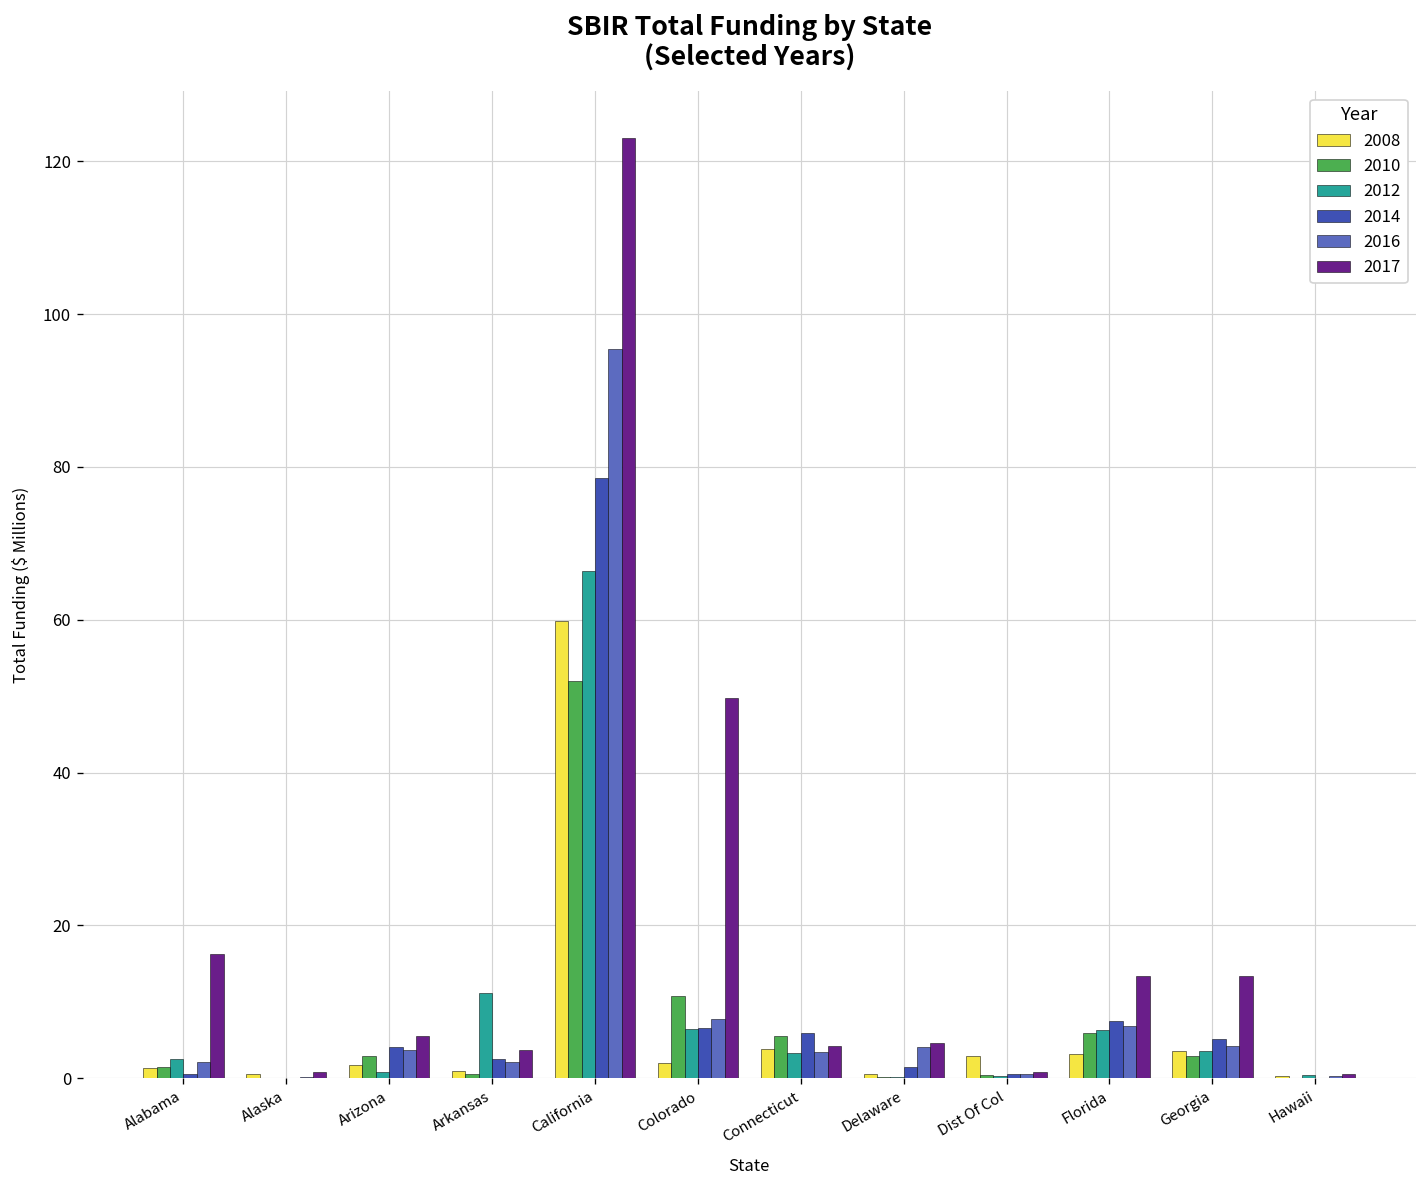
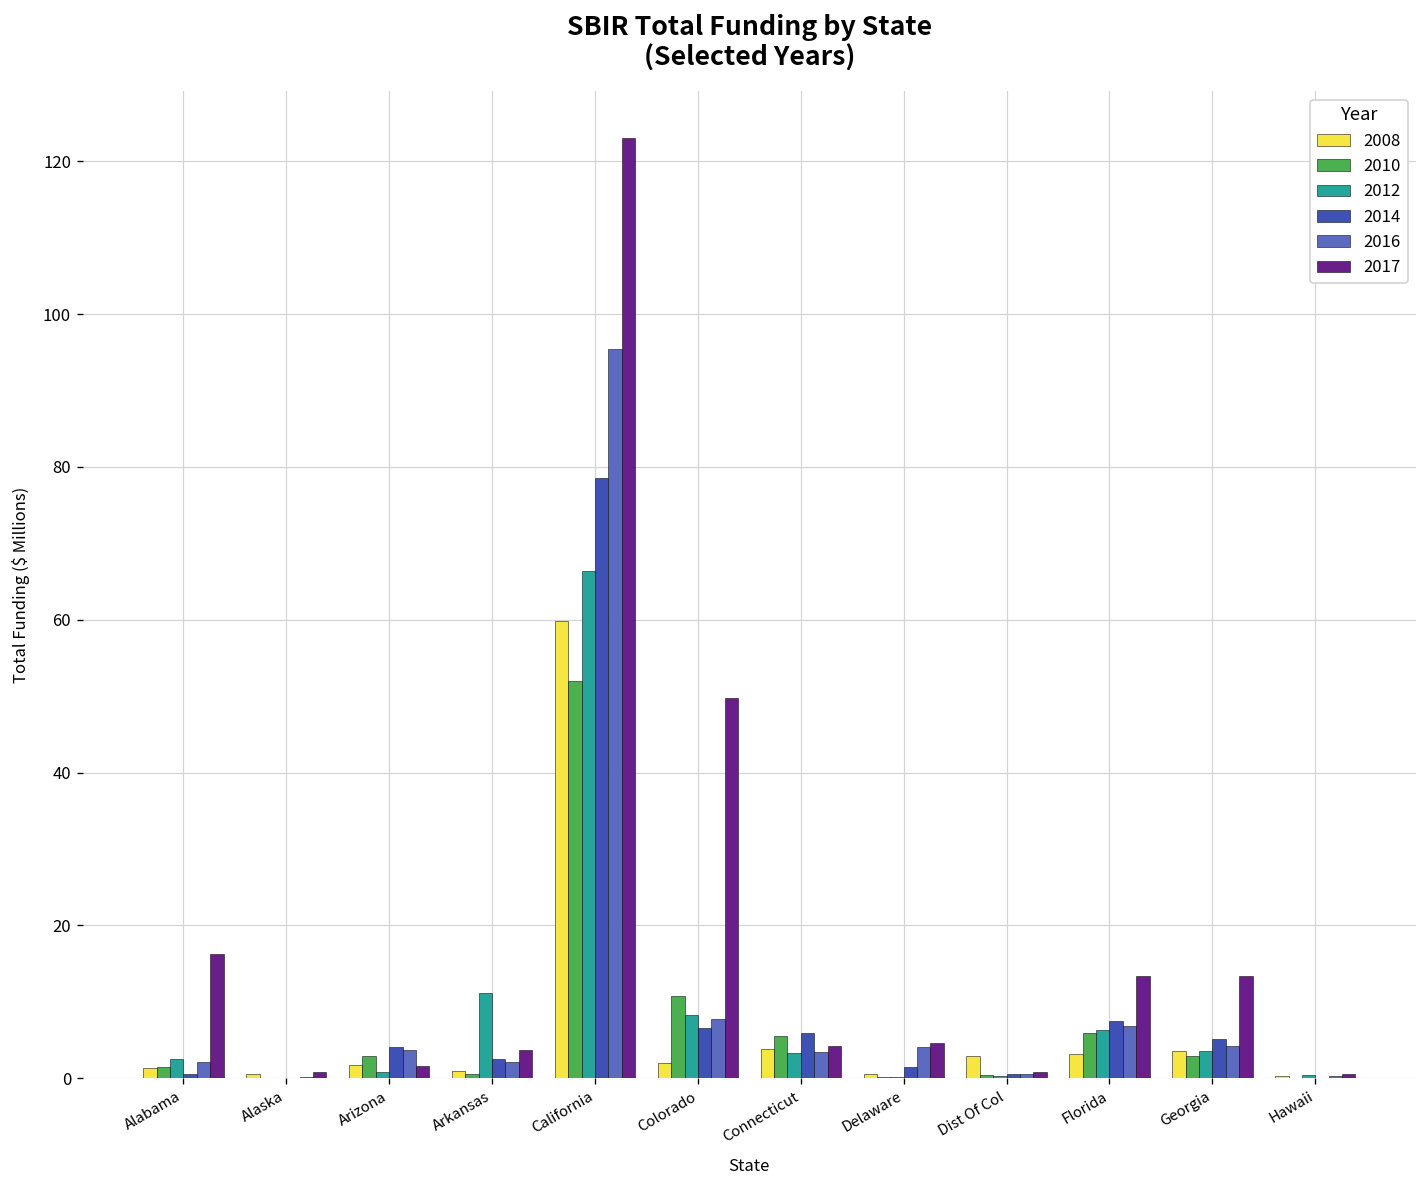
  {
    "2008": {
      "Alabama": 1,
      "Alaska": 0,
      "Arizona": 2,
      "Arkansas": 1,
      "California": 60,
      "Colorado": 2,
      "Connecticut": 4,
      "Delaware": 1,
      "Dist Of Col": 3,
      "Florida": 3,
      "Georgia": 4
    },
    "2010": {
      "Alabama": 1,
      "Alaska": 0,
      "Arizona": 3,
      "Arkansas": 1,
      "California": 52,
      "Colorado": 11,
      "Connecticut": 6,
      "Florida": 6,
      "Georgia": 3,
      "Hawaii": 0
    },
    "2012": {
      "Alabama": 3,
      "Alaska": 0,
      "Arizona": 1,
      "Arkansas": 11,
      "California": 66,
-     "Colorado": 6,
+     "Colorado": 8,
      "Connecticut": 3,
      "Florida": 6,
      "Georgia": 4,
      "Hawaii": 0
    },
    "2017": {
      "Alabama": 16,
      "Alaska": 1,
-     "Arizona": 5,
+     "Arizona": 2,
      "Arkansas": 4,
      "California": 123,
      "Colorado": 50,
      "Connecticut": 4,
      "Delaware": 5,
      "Dist Of Col": 1,
      "Florida": 13,
      "Georgia": 13,
      "Hawaii": 1
    }
  }
